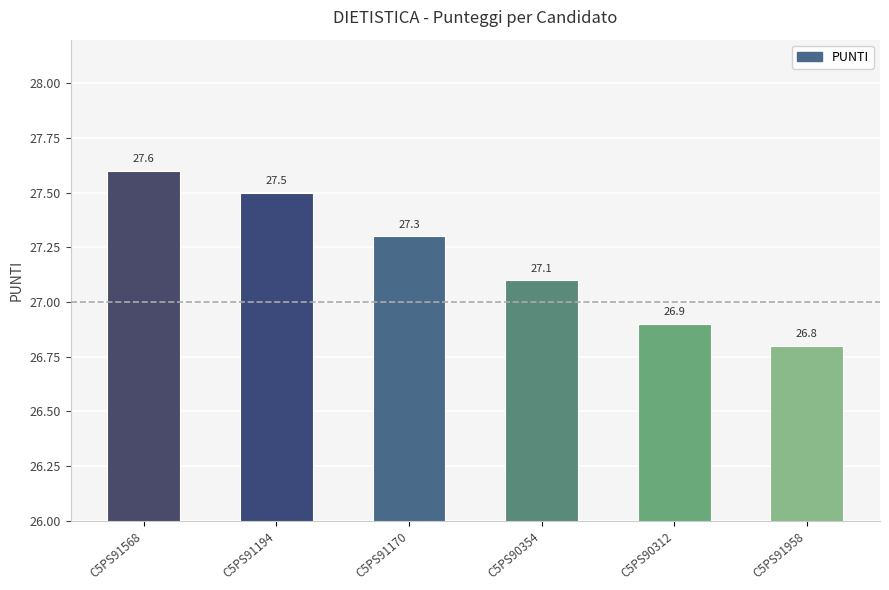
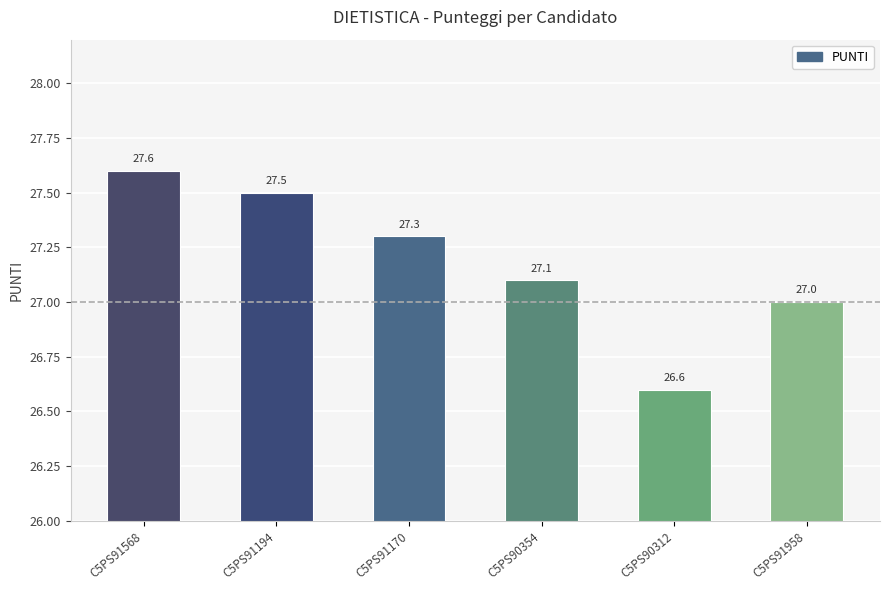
  {
    "C5PS91568": 27.6,
    "C5PS91194": 27.5,
    "C5PS91170": 27.3,
    "C5PS90354": 27.1,
-   "C5PS90312": 26.9,
-   "C5PS91958": 26.8
+   "C5PS90312": 26.6,
+   "C5PS91958": 27.0
  }
